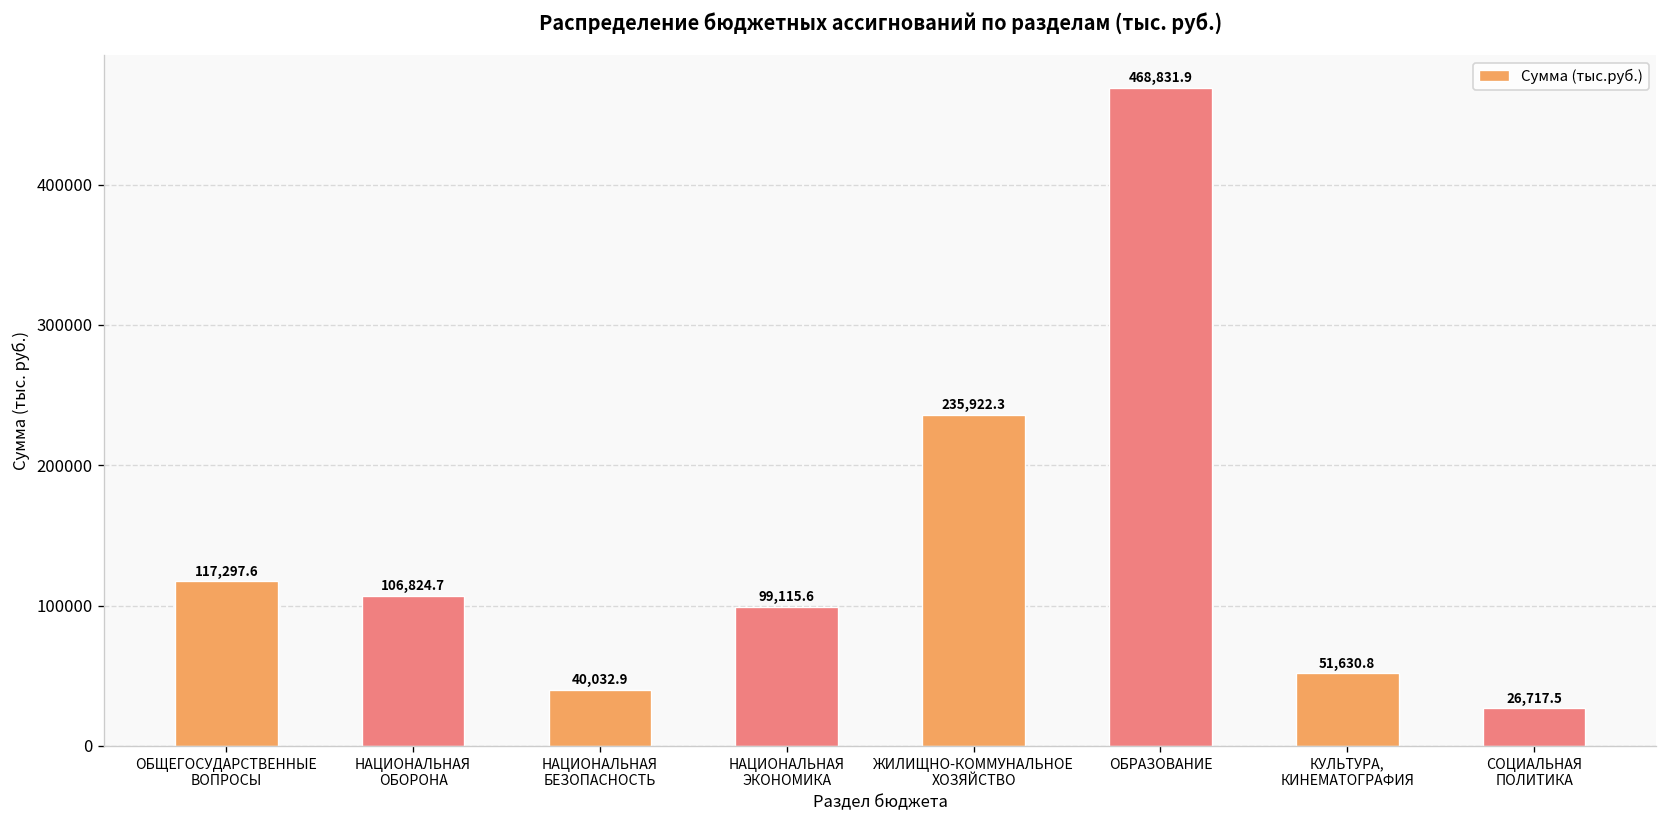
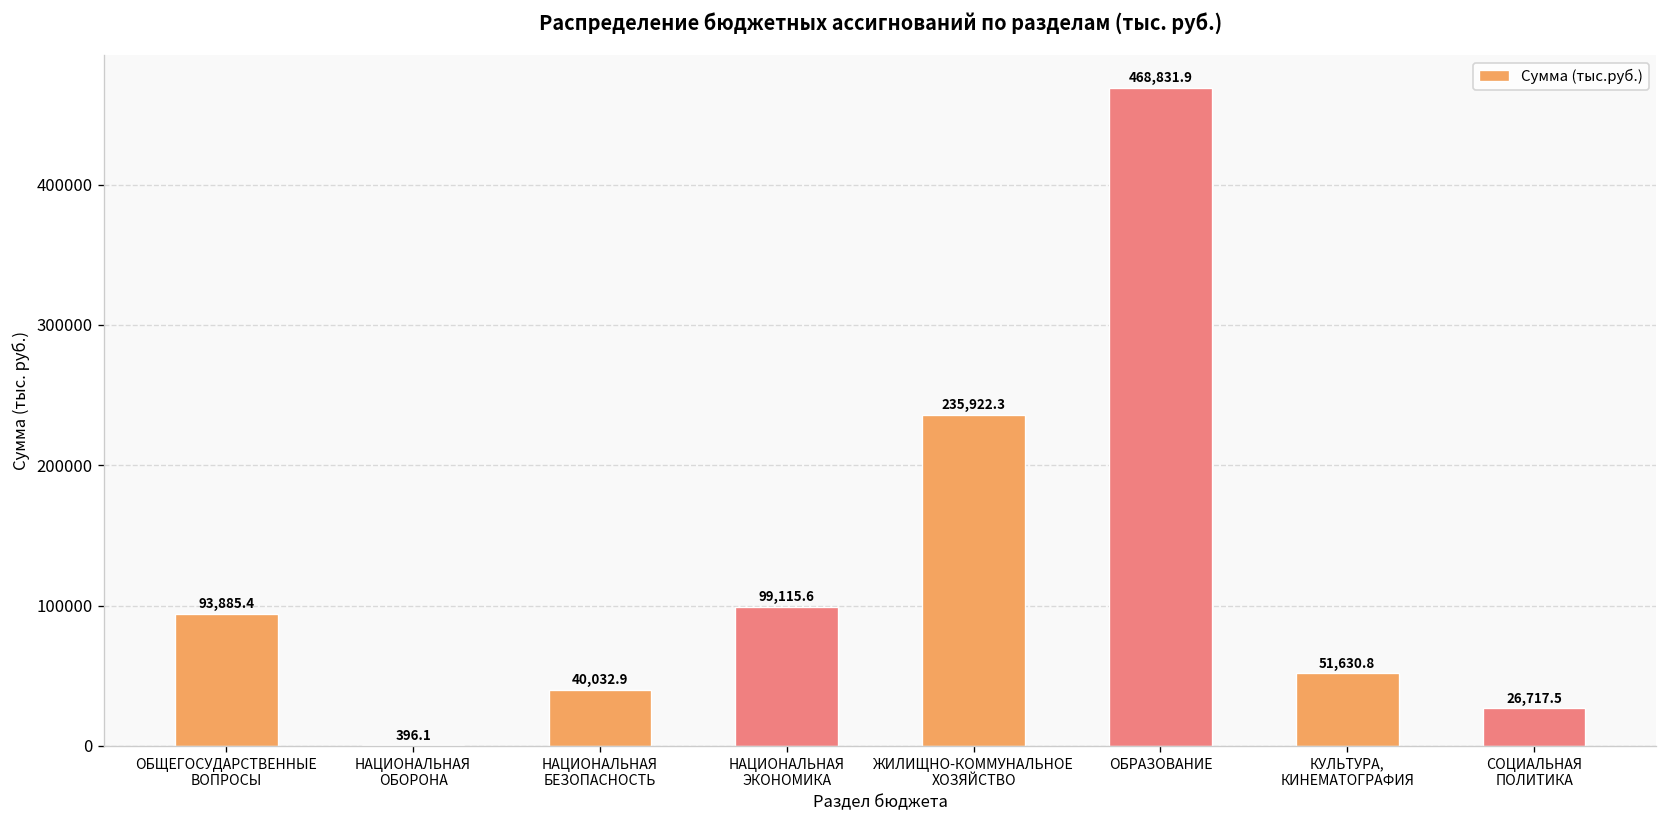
  {
-   "ОБЩЕГОСУДАРСТВЕННЫЕ ВОПРОСЫ": "117,297.6",
-   "НАЦИОНАЛЬНАЯ ОБОРОНА": "106,824.7",
+   "ОБЩЕГОСУДАРСТВЕННЫЕ ВОПРОСЫ": "93,885.4",
+   "НАЦИОНАЛЬНАЯ ОБОРОНА": "396.1",
    "НАЦИОНАЛЬНАЯ БЕЗОПАСНОСТЬ": "40,032.9",
    "НАЦИОНАЛЬНАЯ ЭКОНОМИКА": "99,115.6",
    "ЖИЛИЩНО-КОММУНАЛЬНОЕ ХОЗЯЙСТВО": "235,922.3",
    "ОБРАЗОВАНИЕ": "468,831.9",
    "КУЛЬТУРА, КИНЕМАТОГРАФИЯ": "51,630.8",
    "СОЦИАЛЬНАЯ ПОЛИТИКА": "26,717.5"
  }
